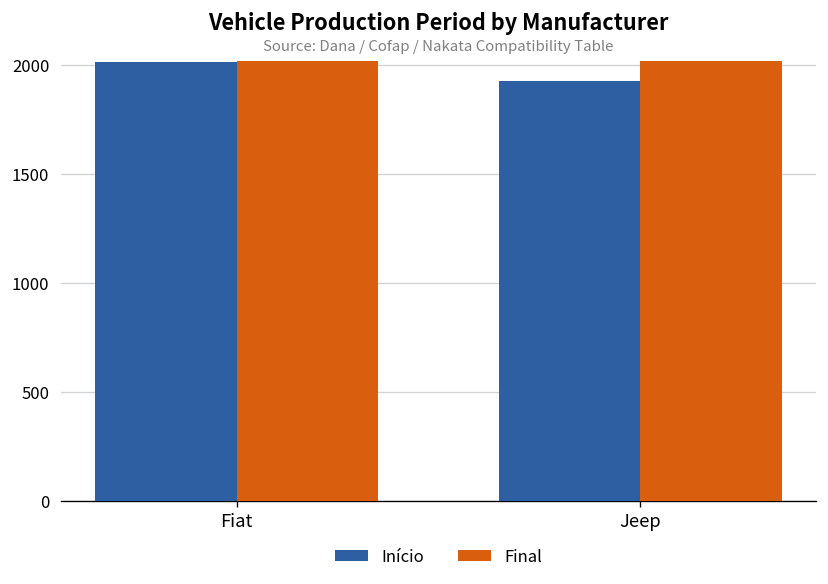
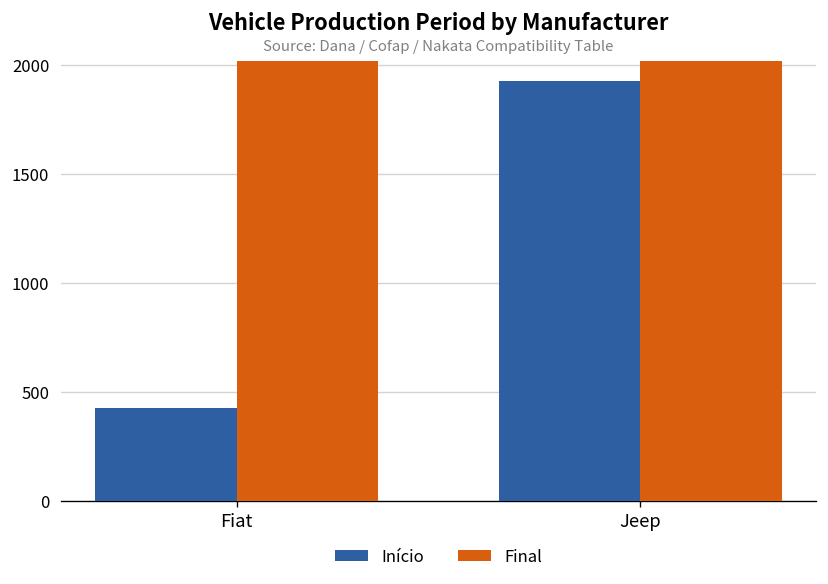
  {
    "Início": {
-     "Fiat": 2020,
+     "Fiat": 430,
      "Jeep": 1930
    },
    "Final": {
      "Fiat": 2020,
      "Jeep": 2020
    }
  }
